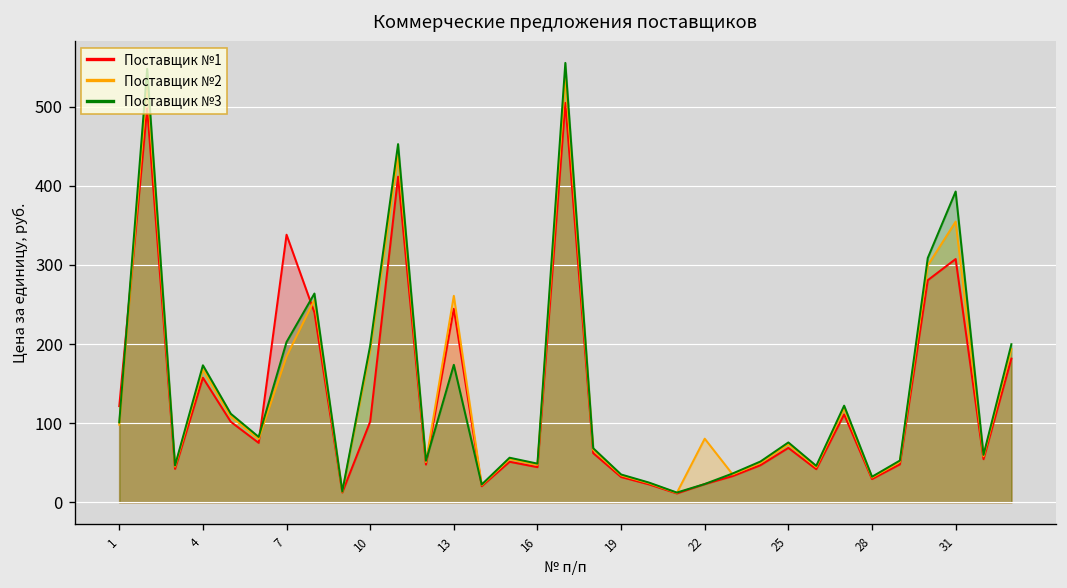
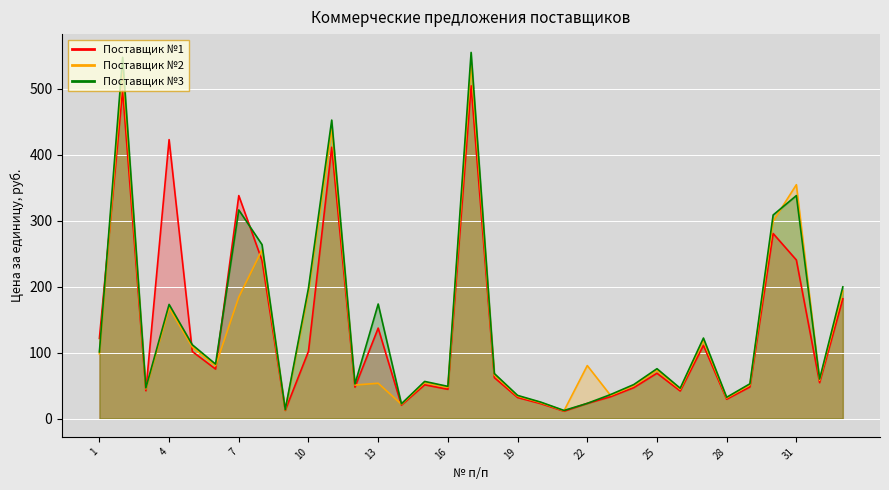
  {
    "Поставщик №1": {
      "1": 120,
-     "4": 160,
+     "4": 420,
      "7": 340,
      "10": 100,
-     "13": 240,
+     "13": 140,
      "25": 70,
-     "31": 310
+     "31": 240
    },
    "Поставщик №2": {
      "4": 170,
      "7": 180,
      "10": 190,
-     "13": 260,
+     "13": 50,
      "22": 80,
      "31": 350
    },
    "Поставщик №3": {
      "4": 170,
-     "7": 200,
+     "7": 320,
      "10": 200,
      "13": 170,
-     "31": 390
+     "31": 340
    }
  }
